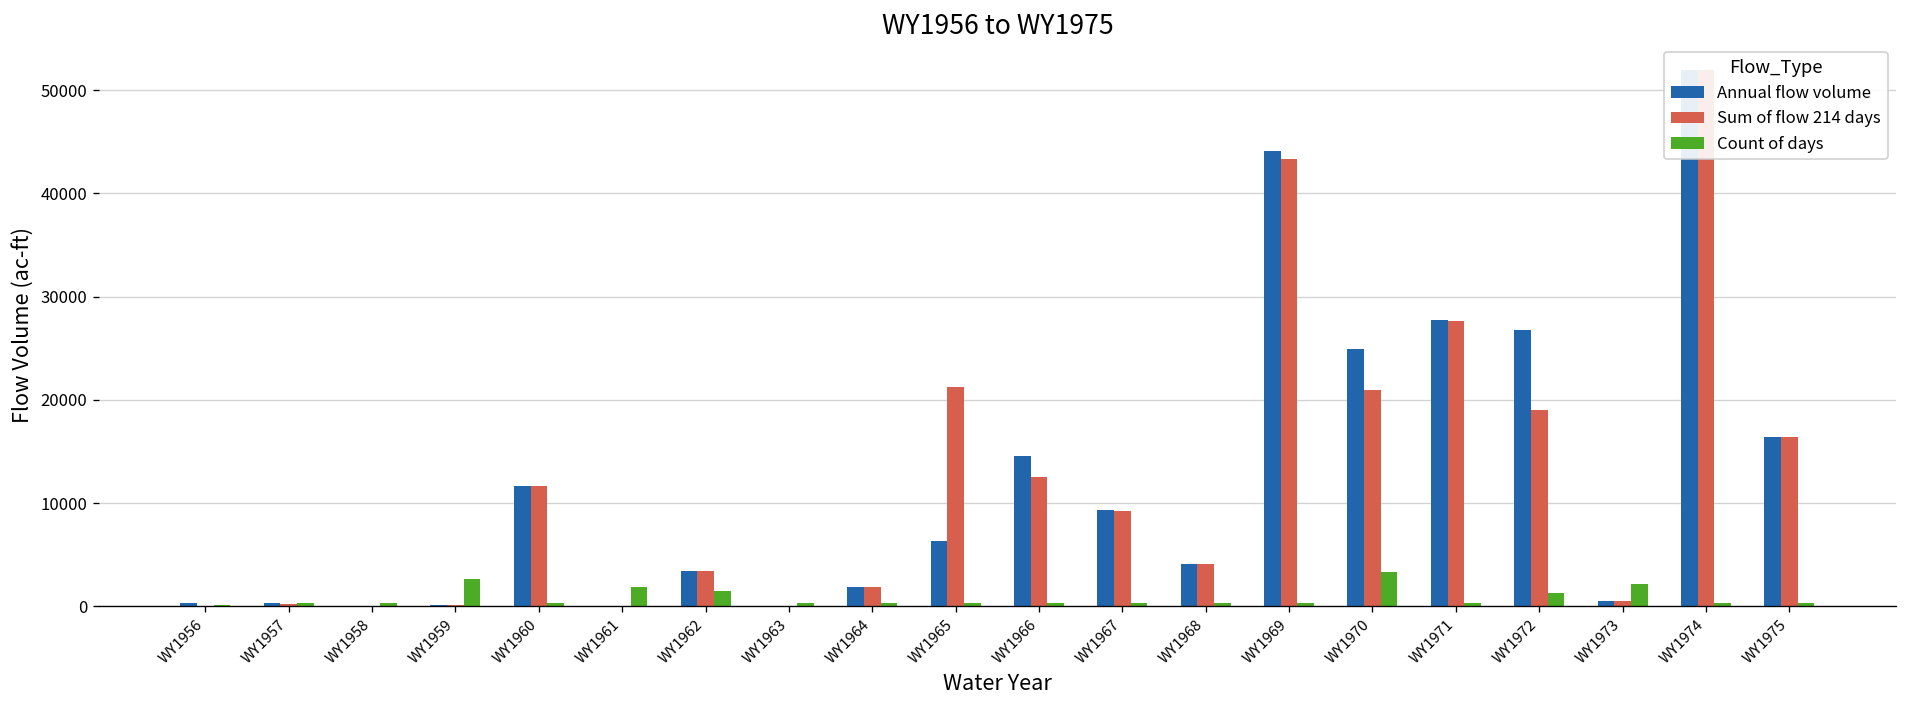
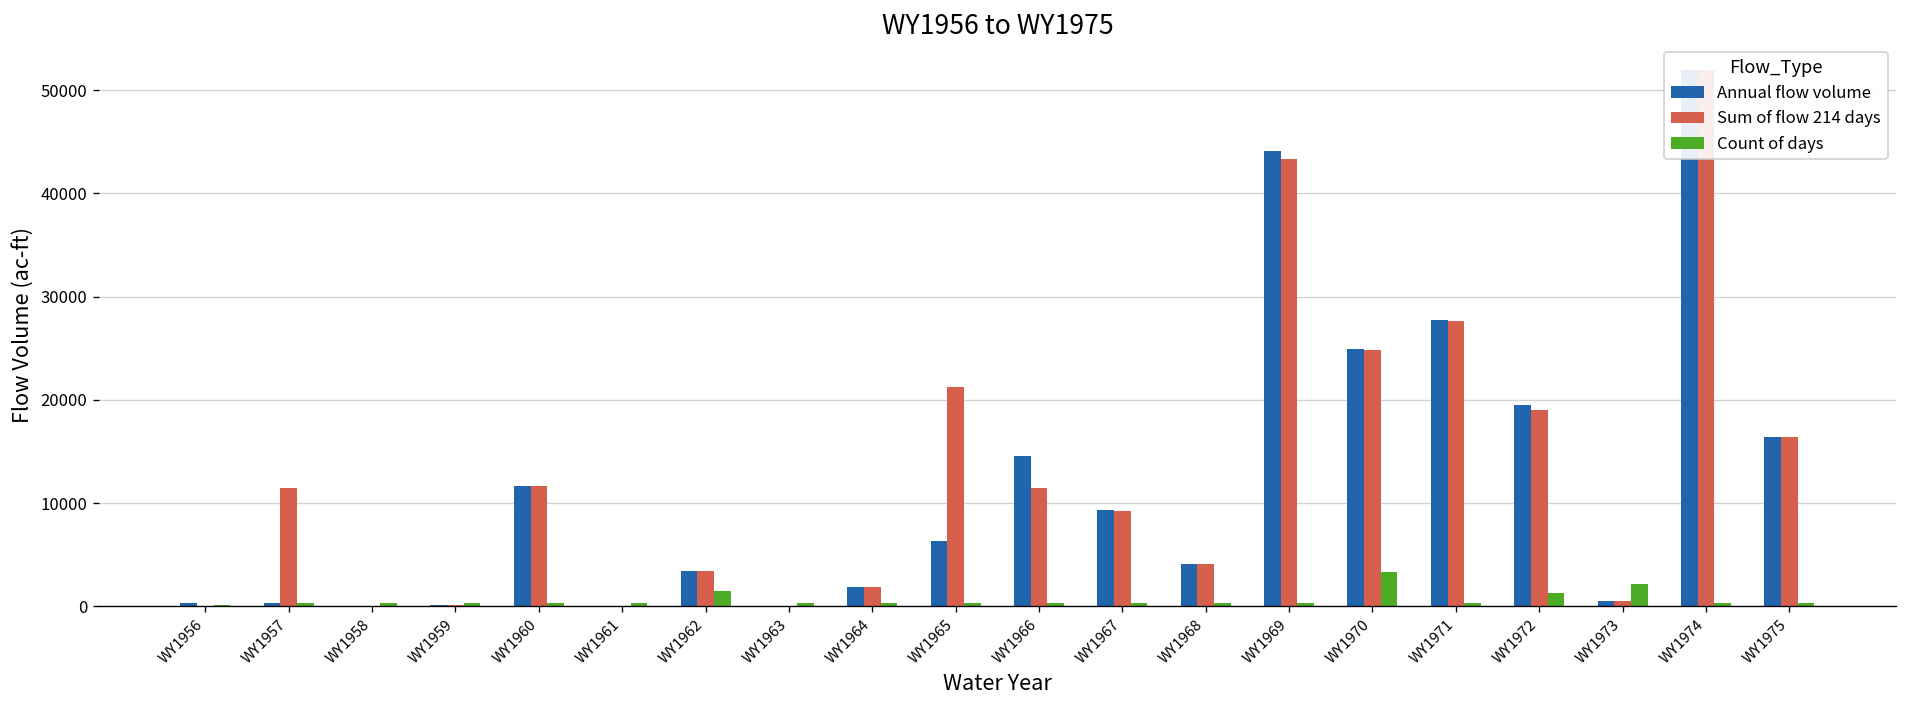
  {
    "Annual flow volume": {
      "WY1956": 0,
      "WY1960": 12000,
      "WY1962": 3000,
      "WY1964": 2000,
      "WY1965": 6000,
      "WY1966": 15000,
      "WY1967": 9000,
      "WY1968": 4000,
      "WY1969": 44000,
      "WY1970": 25000,
      "WY1971": 28000,
-     "WY1972": 27000,
+     "WY1972": 19000,
      "WY1973": 0,
      "WY1975": 16000
    },
    "Sum of flow 214 days": {
      "WY1956": 0,
-     "WY1957": 0,
+     "WY1957": 11000,
      "WY1960": 12000,
      "WY1962": 3000,
      "WY1964": 2000,
      "WY1965": 21000,
-     "WY1966": 12000,
+     "WY1966": 11000,
      "WY1967": 9000,
      "WY1968": 4000,
      "WY1969": 43000,
-     "WY1970": 21000,
+     "WY1970": 25000,
      "WY1971": 28000,
      "WY1972": 19000,
      "WY1973": 0,
      "WY1975": 16000
    },
    "Count of days": {
      "WY1957": 0,
      "WY1958": 0,
-     "WY1959": 3000,
+     "WY1959": 0,
      "WY1960": 0,
-     "WY1961": 2000,
+     "WY1961": 0,
      "WY1962": 1000,
      "WY1963": 0,
      "WY1964": 0,
      "WY1965": 0,
      "WY1966": 0,
      "WY1967": 0,
      "WY1968": 0,
      "WY1969": 0,
      "WY1970": 3000,
      "WY1971": 0,
      "WY1972": 1000,
      "WY1973": 2000,
      "WY1974": 0,
      "WY1975": 0
    }
  }
